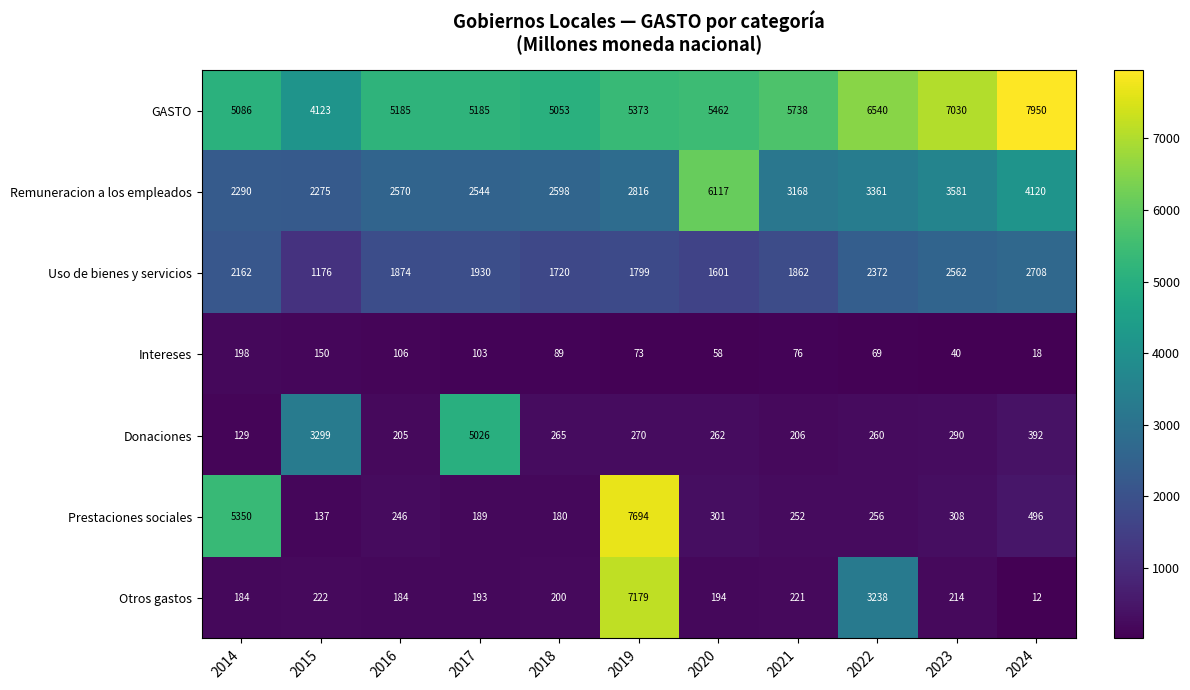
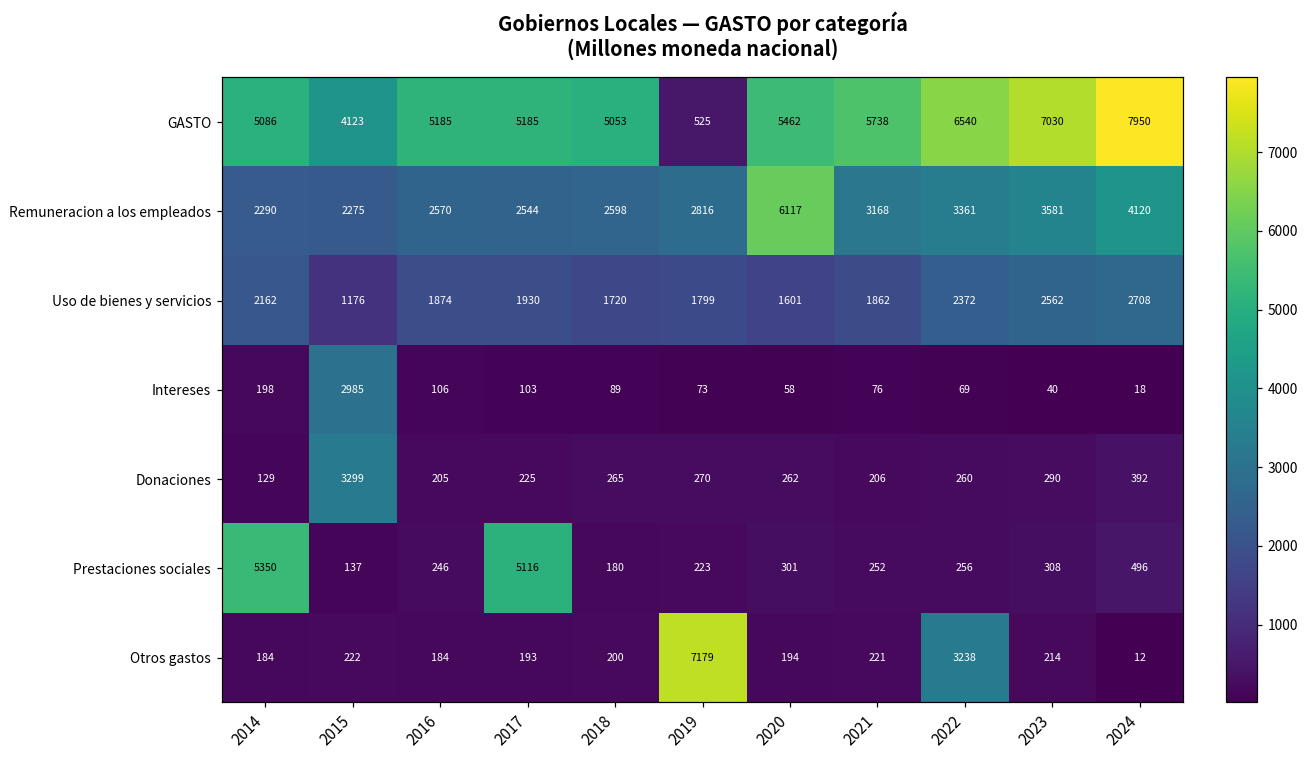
  {
    "GASTO": {
      "2014": 5086,
      "2015": 4123,
      "2016": 5185,
      "2017": 5185,
      "2018": 5053,
-     "2019": 5373,
+     "2019": 525,
      "2020": 5462,
      "2021": 5738,
      "2022": 6540,
      "2023": 7030,
      "2024": 7950
    },
    "Remuneracion a los empleados": {
      "2014": 2290,
      "2015": 2275,
      "2016": 2570,
      "2017": 2544,
      "2018": 2598,
      "2019": 2816,
      "2020": 6117,
      "2021": 3168,
      "2022": 3361,
      "2023": 3581,
      "2024": 4120
    },
    "Uso de bienes y servicios": {
      "2014": 2162,
      "2015": 1176,
      "2016": 1874,
      "2017": 1930,
      "2018": 1720,
      "2019": 1799,
      "2020": 1601,
      "2021": 1862,
      "2022": 2372,
      "2023": 2562,
      "2024": 2708
    },
    "Intereses": {
      "2014": 198,
-     "2015": 150,
+     "2015": 2985,
      "2016": 106,
      "2017": 103,
      "2018": 89,
      "2019": 73,
      "2020": 58,
      "2021": 76,
      "2022": 69,
      "2023": 40,
      "2024": 18
    },
    "Donaciones": {
      "2014": 129,
      "2015": 3299,
      "2016": 205,
-     "2017": 5026,
+     "2017": 225,
      "2018": 265,
      "2019": 270,
      "2020": 262,
      "2021": 206,
      "2022": 260,
      "2023": 290,
      "2024": 392
    },
    "Prestaciones sociales": {
      "2014": 5350,
      "2015": 137,
      "2016": 246,
-     "2017": 189,
+     "2017": 5116,
      "2018": 180,
-     "2019": 7694,
+     "2019": 223,
      "2020": 301,
      "2021": 252,
      "2022": 256,
      "2023": 308,
      "2024": 496
    },
    "Otros gastos": {
      "2014": 184,
      "2015": 222,
      "2016": 184,
      "2017": 193,
      "2018": 200,
      "2019": 7179,
      "2020": 194,
      "2021": 221,
      "2022": 3238,
      "2023": 214,
      "2024": 12
    }
  }
